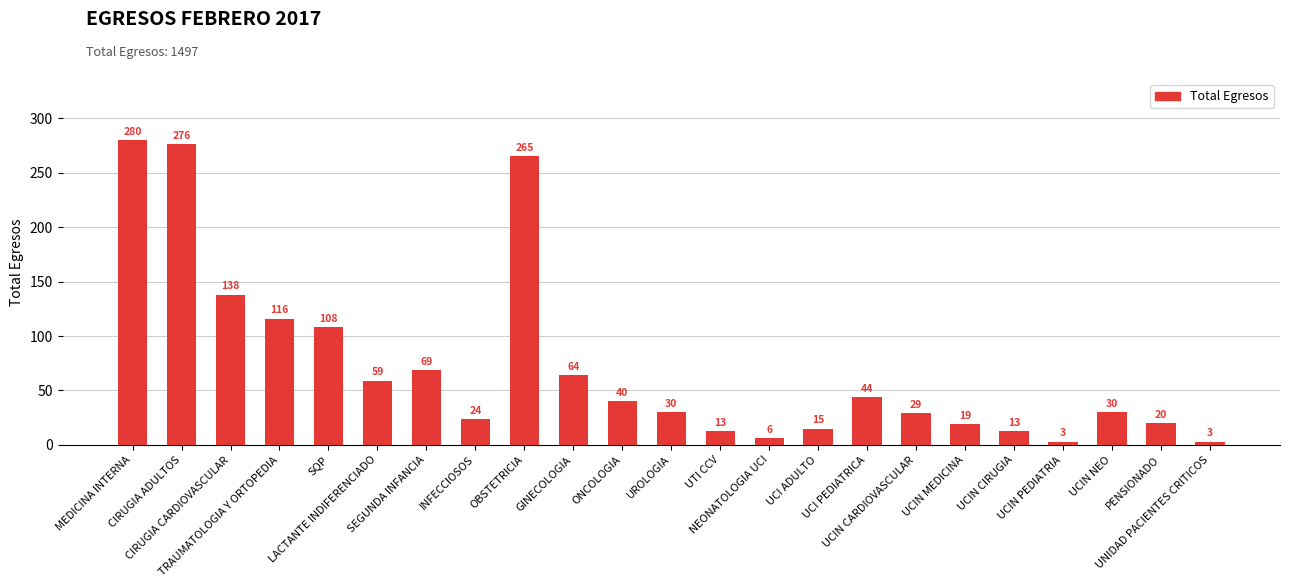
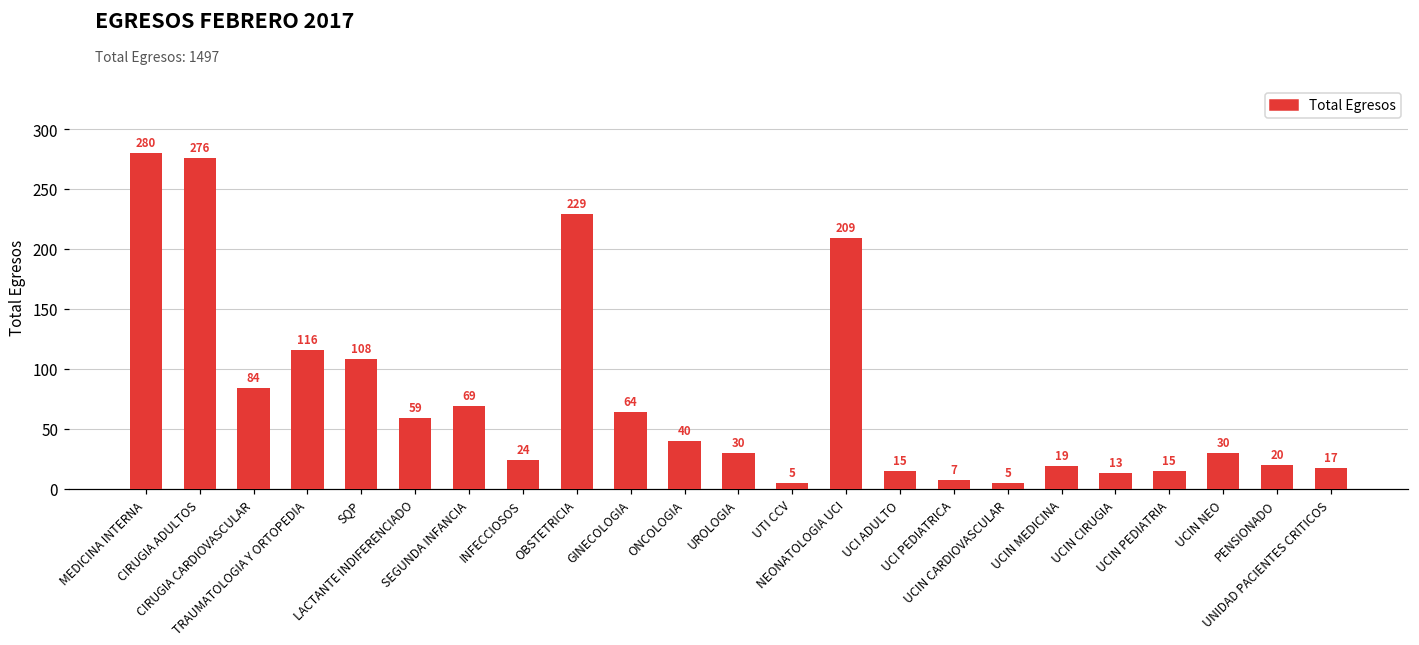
  {
    "MEDICINA INTERNA": 280,
    "CIRUGIA ADULTOS": 276,
-   "CIRUGIA CARDIOVASCULAR": 138,
+   "CIRUGIA CARDIOVASCULAR": 84,
    "TRAUMATOLOGIA Y ORTOPEDIA": 116,
    "SQP": 108,
    "LACTANTE INDIFERENCIADO": 59,
    "SEGUNDA INFANCIA": 69,
    "INFECCIOSOS": 24,
-   "OBSTETRICIA": 265,
+   "OBSTETRICIA": 229,
    "GINECOLOGIA": 64,
    "ONCOLOGIA": 40,
    "UROLOGIA": 30,
-   "UTI CCV": 13,
-   "NEONATOLOGIA UCI": 6,
+   "UTI CCV": 5,
+   "NEONATOLOGIA UCI": 209,
    "UCI ADULTO": 15,
-   "UCI PEDIATRICA": 44,
-   "UCIN CARDIOVASCULAR": 29,
+   "UCI PEDIATRICA": 7,
+   "UCIN CARDIOVASCULAR": 5,
    "UCIN MEDICINA": 19,
    "UCIN CIRUGIA": 13,
-   "UCIN PEDIATRIA": 3,
+   "UCIN PEDIATRIA": 15,
    "UCIN NEO": 30,
    "PENSIONADO": 20,
-   "UNIDAD PACIENTES CRITICOS": 3
+   "UNIDAD PACIENTES CRITICOS": 17
  }
